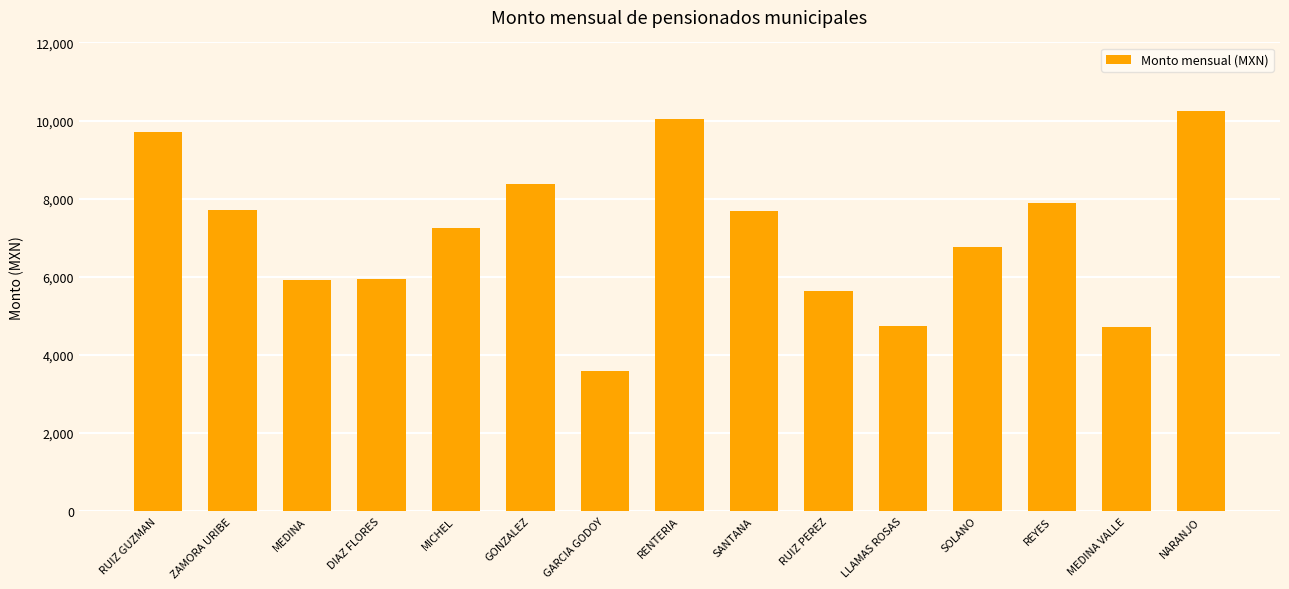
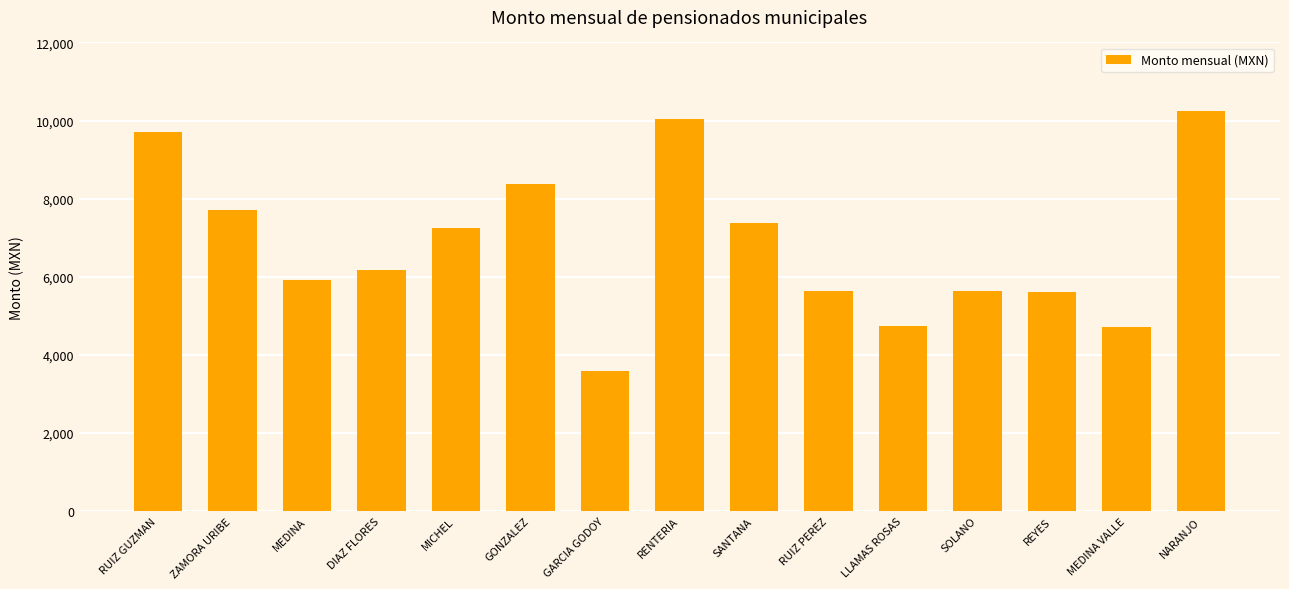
  {
    "RUIZ GUZMAN": "9,700",
    "ZAMORA URIBE": "7,700",
    "MEDINA": "5,900",
-   "DIAZ FLORES": "5,900",
+   "DIAZ FLORES": "6,200",
    "MICHEL": "7,300",
    "GONZALEZ": "8,400",
    "GARCIA GODOY": "3,600",
    "RENTERIA": "10,000",
-   "SANTANA": "7,700",
+   "SANTANA": "7,400",
    "RUIZ PEREZ": "5,600",
    "LLAMAS ROSAS": "4,800",
-   "SOLANO": "6,800",
-   "REYES": "7,900",
+   "SOLANO": "5,600",
+   "REYES": "5,600",
    "MEDINA VALLE": "4,700",
    "NARANJO": "10,200"
  }
